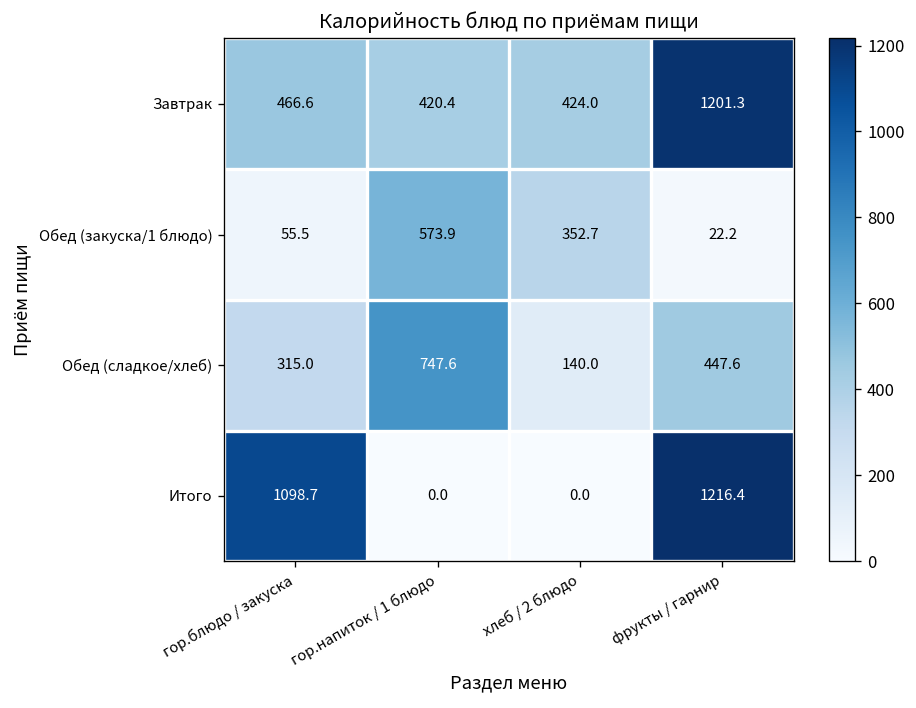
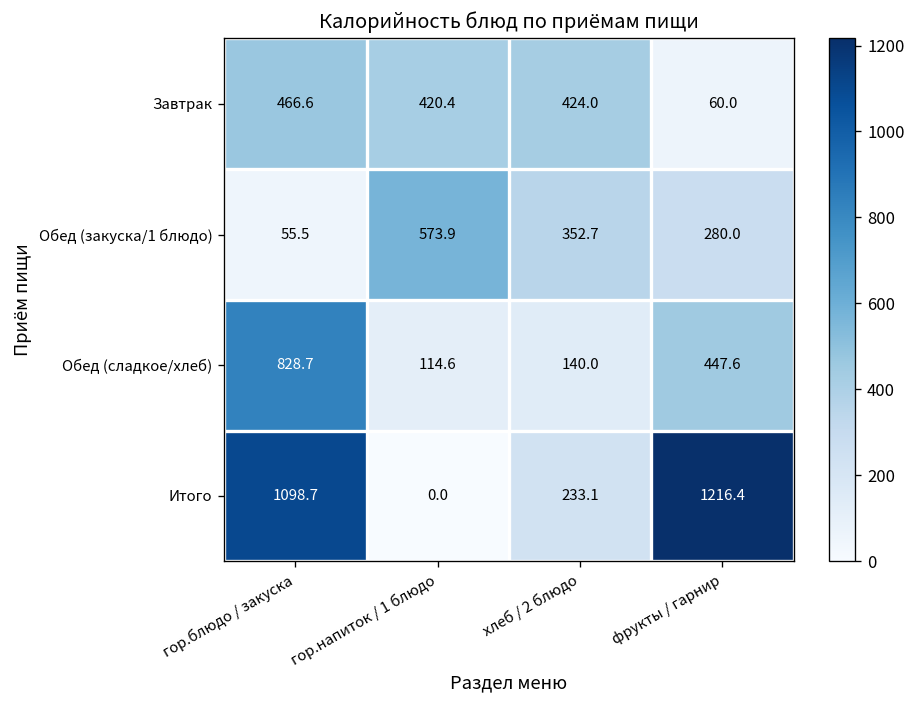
  {
    "Завтрак": {
      "гор.блюдо / закуска": 466.6,
      "гор.напиток / 1 блюдо": 420.4,
      "хлеб / 2 блюдо": 424.0,
-     "фрукты / гарнир": 1201.3
+     "фрукты / гарнир": 60.0
    },
    "Обед (закуска/1 блюдо)": {
      "гор.блюдо / закуска": 55.5,
      "гор.напиток / 1 блюдо": 573.9,
      "хлеб / 2 блюдо": 352.7,
-     "фрукты / гарнир": 22.2
+     "фрукты / гарнир": 280.0
    },
    "Обед (сладкое/хлеб)": {
-     "гор.блюдо / закуска": 315.0,
-     "гор.напиток / 1 блюдо": 747.6,
+     "гор.блюдо / закуска": 828.7,
+     "гор.напиток / 1 блюдо": 114.6,
      "хлеб / 2 блюдо": 140.0,
      "фрукты / гарнир": 447.6
    },
    "Итого": {
      "гор.блюдо / закуска": 1098.7,
      "гор.напиток / 1 блюдо": 0.0,
-     "хлеб / 2 блюдо": 0.0,
+     "хлеб / 2 блюдо": 233.1,
      "фрукты / гарнир": 1216.4
    }
  }
